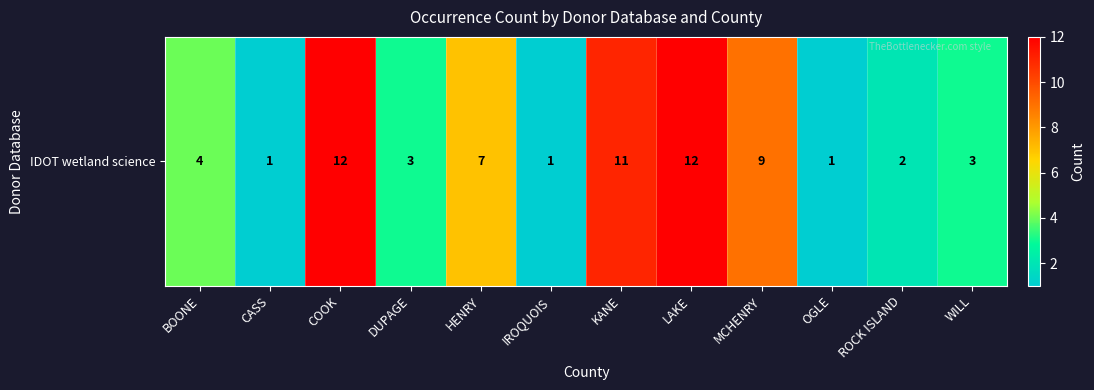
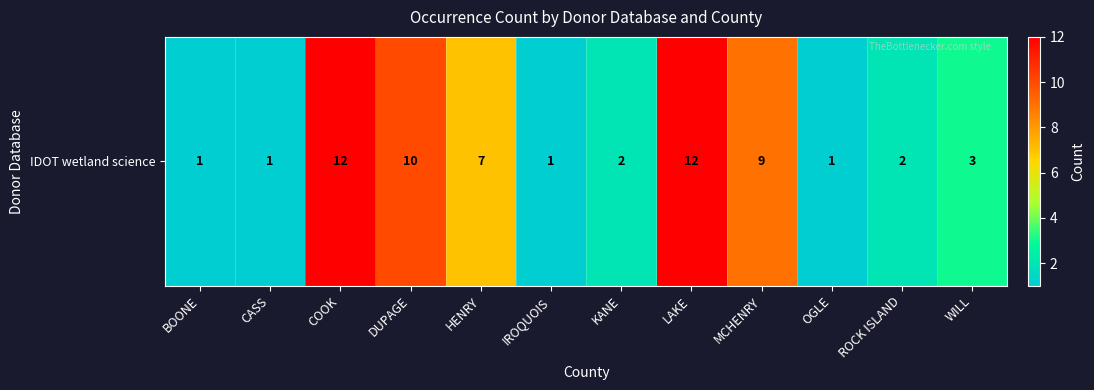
  {
    "IDOT wetland science": {
-     "BOONE": 4,
+     "BOONE": 1,
      "CASS": 1,
      "COOK": 12,
-     "DUPAGE": 3,
+     "DUPAGE": 10,
      "HENRY": 7,
      "IROQUOIS": 1,
-     "KANE": 11,
+     "KANE": 2,
      "LAKE": 12,
      "MCHENRY": 9,
      "OGLE": 1,
      "WILL": 3
    }
  }
